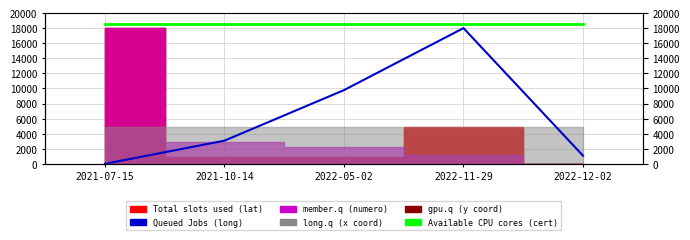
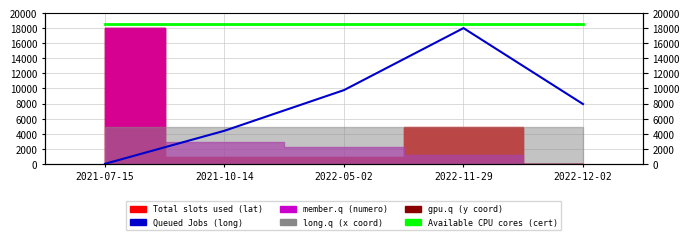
  {
    "Queued Jobs (long)": {
      "2021-07-15": 0,
-     "2021-10-14": 3000,
+     "2021-10-14": 4000,
      "2022-05-02": 10000,
      "2022-11-29": 18000,
-     "2022-12-02": 1000
+     "2022-12-02": 8000
    },
    "Available CPU cores (cert)": {
      "2021-07-15": 19000,
      "2021-10-14": 19000,
      "2022-05-02": 19000,
      "2022-11-29": 19000,
      "2022-12-02": 19000
    }
  }
